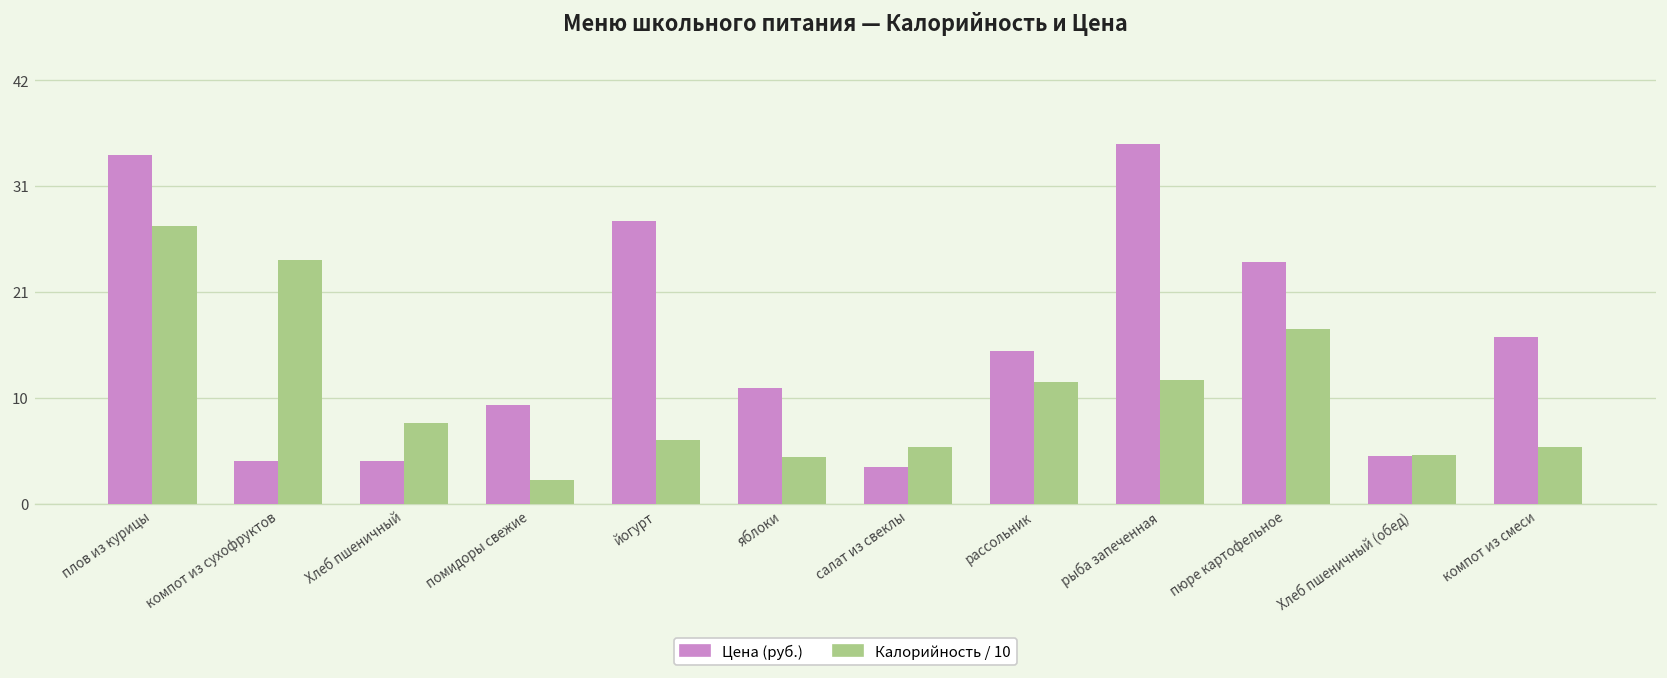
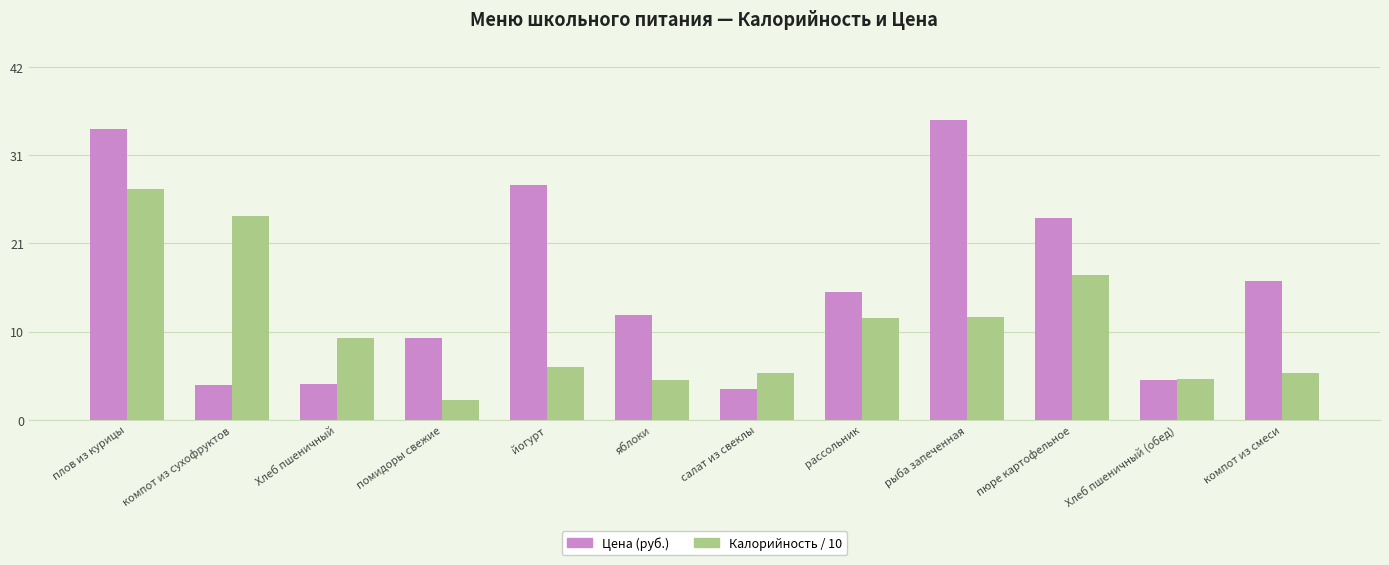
  {
    "Цена (руб.)": {
      "плов из курицы": 35,
      "компот из сухофруктов": 4,
      "Хлеб пшеничный": 4,
      "помидоры свежие": 10,
      "йогурт": 28,
-     "яблоки": 12,
+     "яблоки": 13,
      "салат из свеклы": 4,
      "рассольник": 15,
      "рыба запеченная": 36,
      "пюре картофельное": 24,
      "Хлеб пшеничный (обед)": 5,
      "компот из смеси": 17
    },
    "Калорийность / 10": {
      "плов из курицы": 28,
      "компот из сухофруктов": 24,
-     "Хлеб пшеничный": 8,
+     "Хлеб пшеничный": 10,
      "помидоры свежие": 2,
      "йогурт": 6,
      "яблоки": 5,
      "салат из свеклы": 6,
      "рассольник": 12,
      "рыба запеченная": 12,
      "пюре картофельное": 17,
      "Хлеб пшеничный (обед)": 5,
      "компот из смеси": 6
    }
  }
